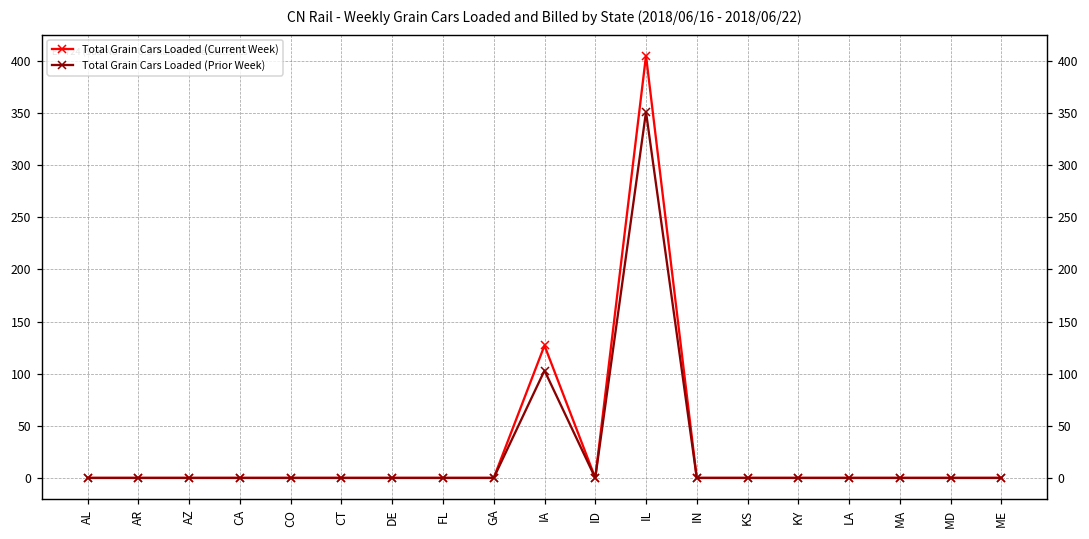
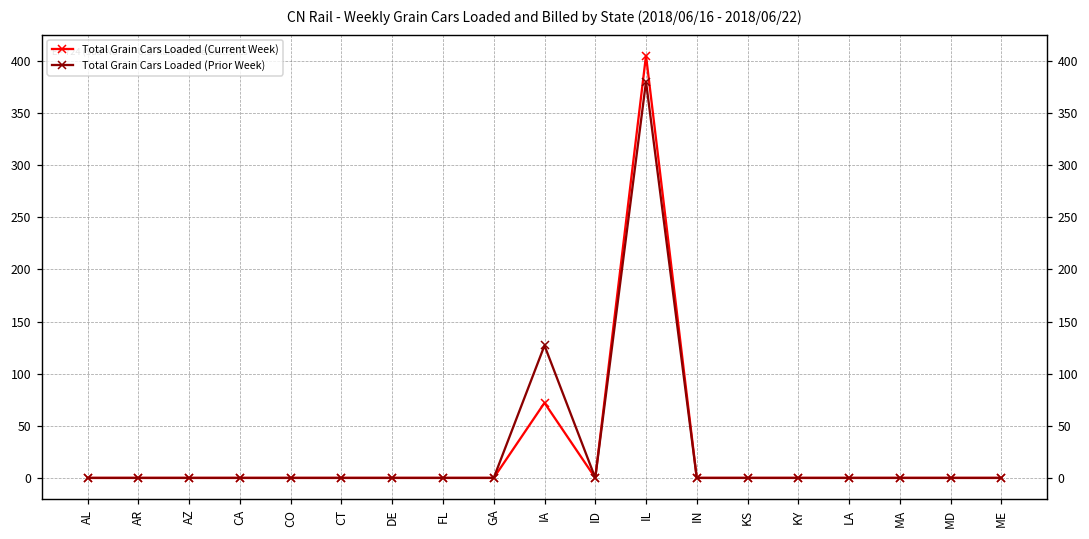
  {
    "Total Grain Cars Loaded (Current Week)": {
-     "IA": 130,
+     "IA": 70,
      "IL": 410
    },
    "Total Grain Cars Loaded (Prior Week)": {
-     "IA": 100,
-     "IL": 350
+     "IA": 130,
+     "IL": 380
    }
  }
